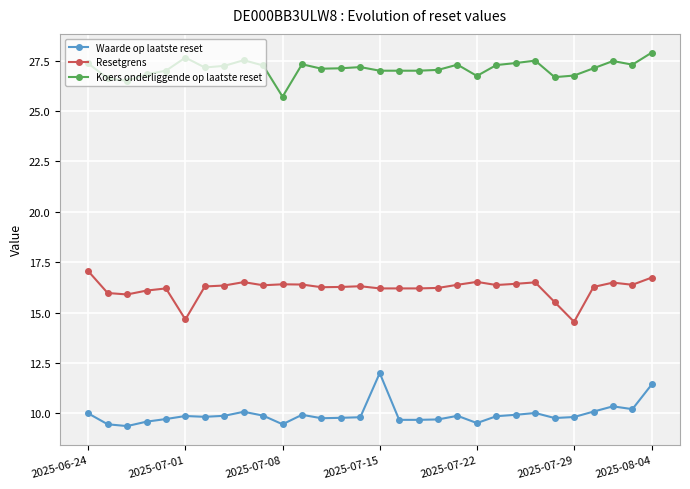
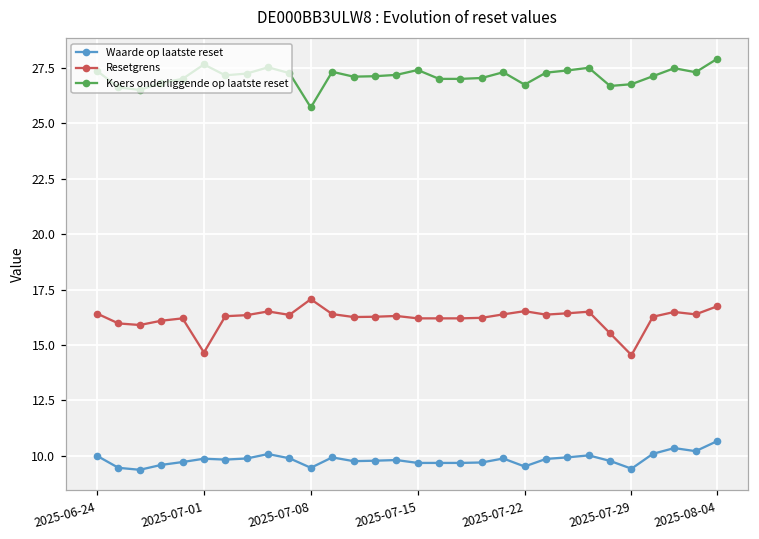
  {
    "Waarde op laatste reset": {
      "2025-06-24": 10.0,
      "2025-07-01": 9.9,
      "2025-07-08": 9.5,
-     "2025-07-15": 12.0,
+     "2025-07-15": 9.7,
      "2025-07-22": 9.5,
-     "2025-07-29": 9.8,
-     "2025-08-04": 11.4
+     "2025-07-29": 9.4,
+     "2025-08-04": 10.7
    },
    "Resetgrens": {
-     "2025-06-24": 17.1,
+     "2025-06-24": 16.4,
      "2025-07-01": 14.7,
-     "2025-07-08": 16.4,
+     "2025-07-08": 17.1,
      "2025-07-15": 16.2,
      "2025-07-22": 16.5,
      "2025-07-29": 14.5,
      "2025-08-04": 16.7
    },
    "Koers onderliggende op laatste reset": {
      "2025-07-08": 25.7,
-     "2025-07-15": 27.0,
+     "2025-07-15": 27.4,
      "2025-07-22": 26.7,
      "2025-07-29": 26.8,
      "2025-08-04": 27.9
    }
  }
